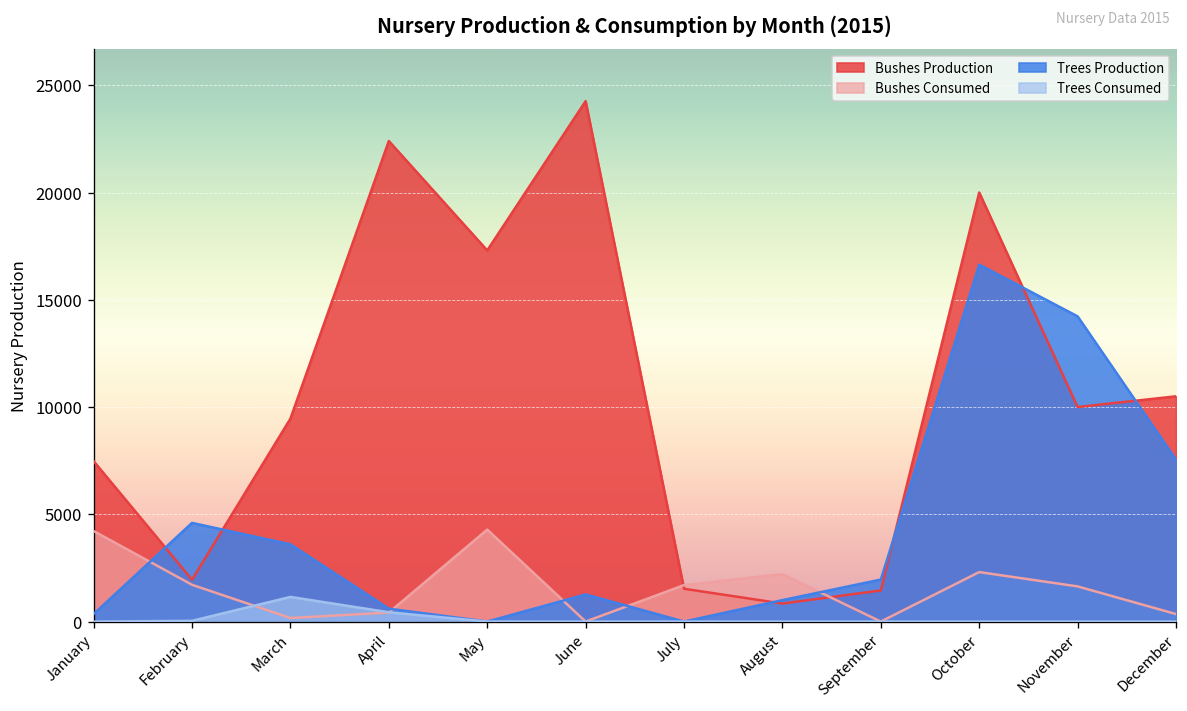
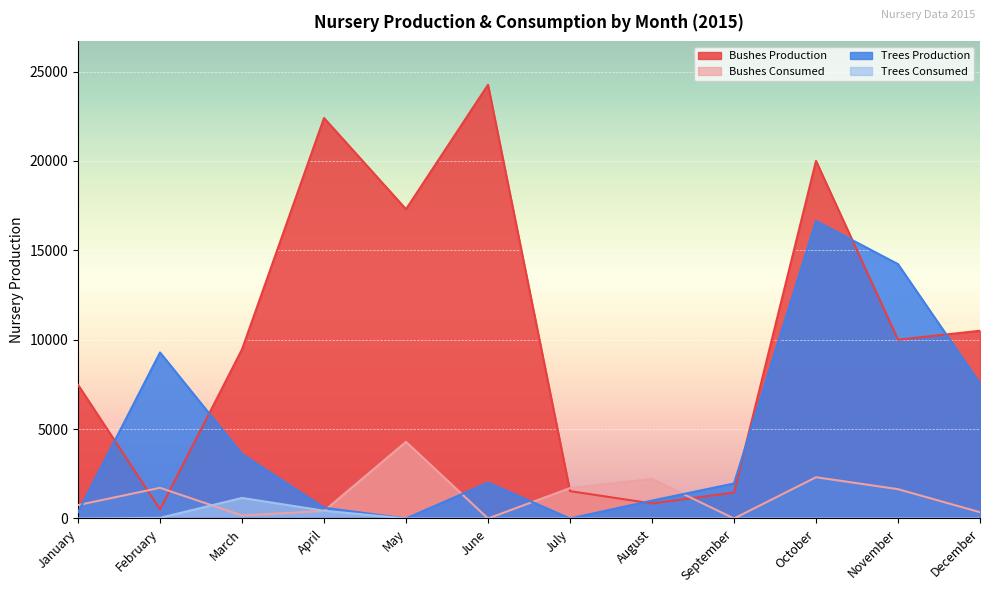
  {
    "Bushes Production": {
      "January": 7500,
-     "February": 1900,
+     "February": 500,
      "March": 9500,
      "April": 22400,
      "May": 17300,
      "June": 24300,
      "July": 1500,
      "August": 800,
      "September": 1500,
      "October": 20000,
      "November": 10000,
      "December": 10500
    },
    "Bushes Consumed": {
-     "January": 4200,
+     "January": 800,
      "February": 1700,
      "March": 200,
      "May": 4300,
      "July": 1700,
      "August": 2200,
      "October": 2300,
      "November": 1600,
      "December": 400
    },
    "Trees Production": {
      "January": 400,
-     "February": 4600,
+     "February": 9300,
      "March": 3600,
      "April": 600,
-     "June": 1300,
+     "June": 2000,
      "August": 1000,
      "September": 2000,
      "October": 16600,
      "November": 14200,
      "December": 7500
    },
    "Trees Consumed": {
      "January": 0,
      "February": 0,
      "March": 1100,
      "August": 0,
      "October": 0,
      "November": 0,
      "December": 0
    }
  }
